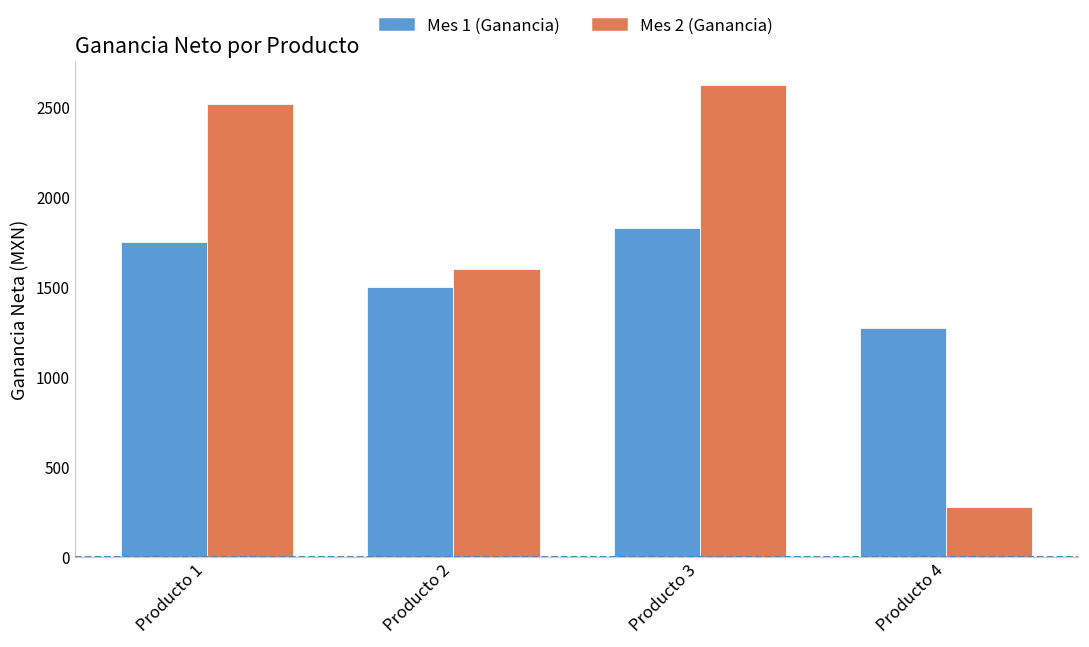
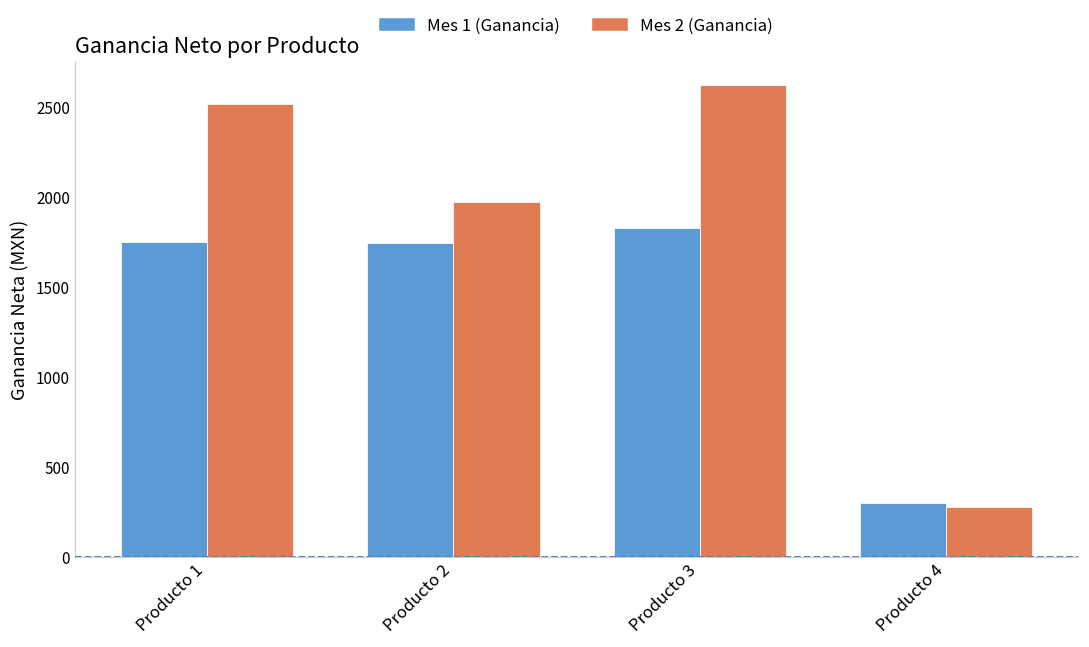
  {
    "Mes 1 (Ganancia)": {
      "Producto 1": 1750,
-     "Producto 2": 1500,
+     "Producto 2": 1740,
      "Producto 3": 1830,
-     "Producto 4": 1270
+     "Producto 4": 300
    },
    "Mes 2 (Ganancia)": {
      "Producto 1": 2520,
-     "Producto 2": 1600,
+     "Producto 2": 1970,
      "Producto 3": 2620,
      "Producto 4": 280
    }
  }
